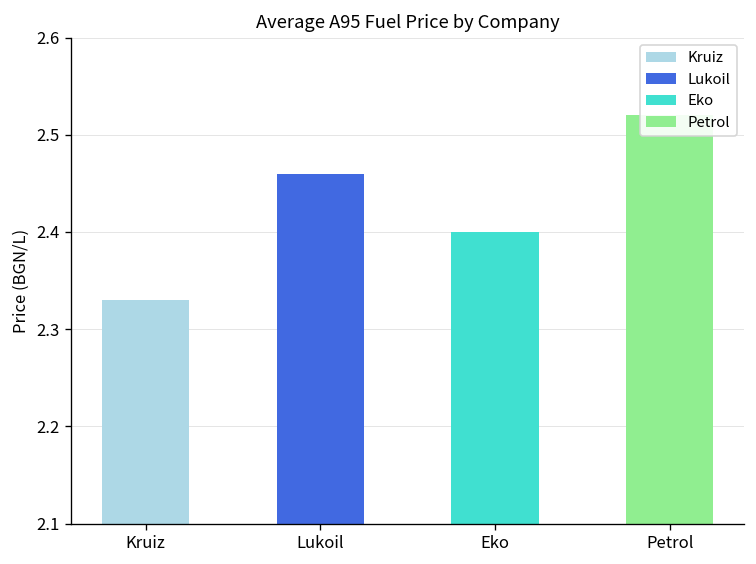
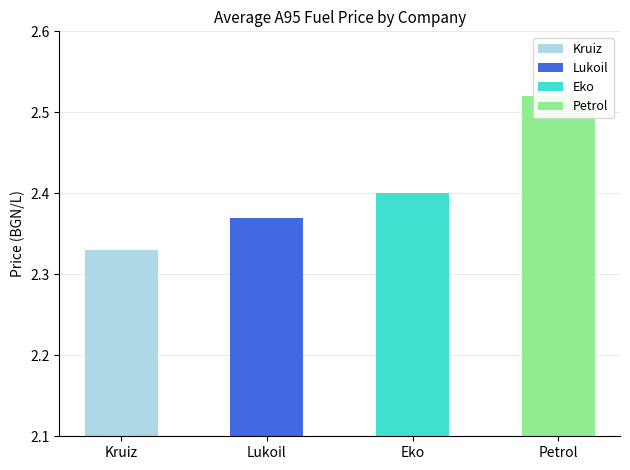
  {
    "Kruiz": 2.33,
-   "Lukoil": 2.46,
+   "Lukoil": 2.37,
    "Eko": 2.40
  }
